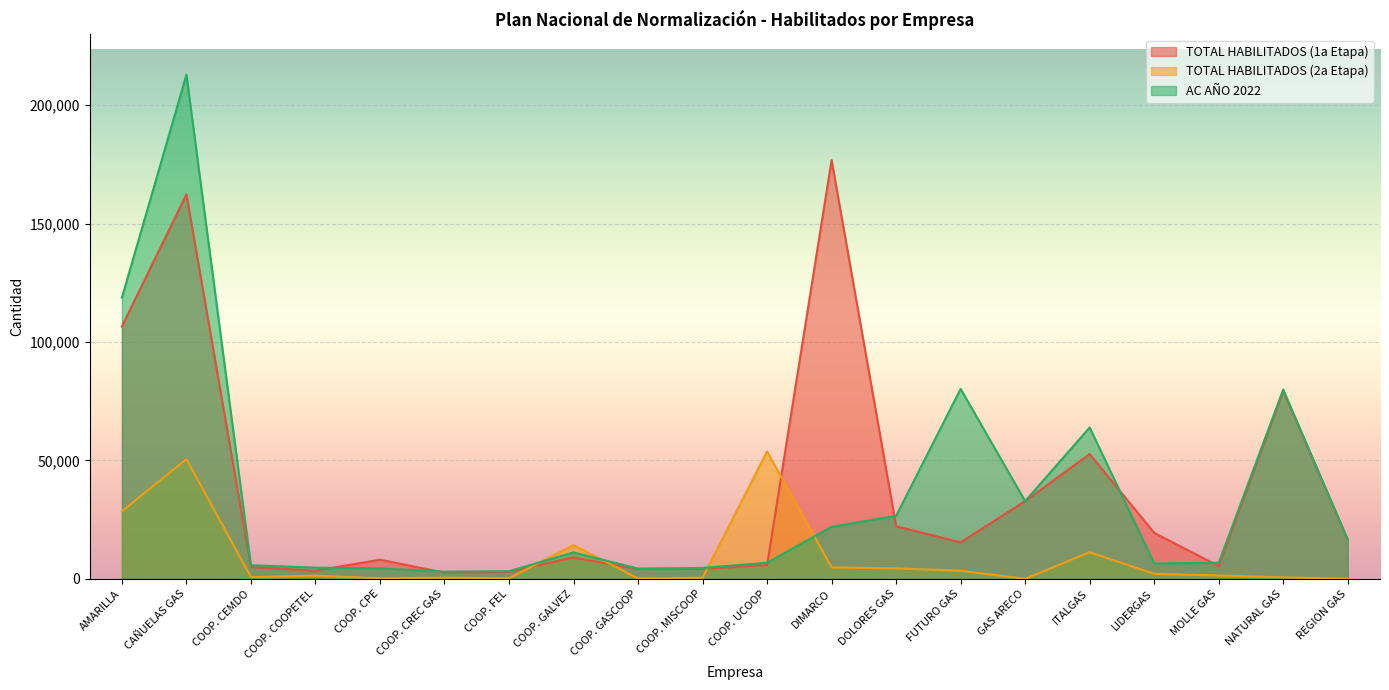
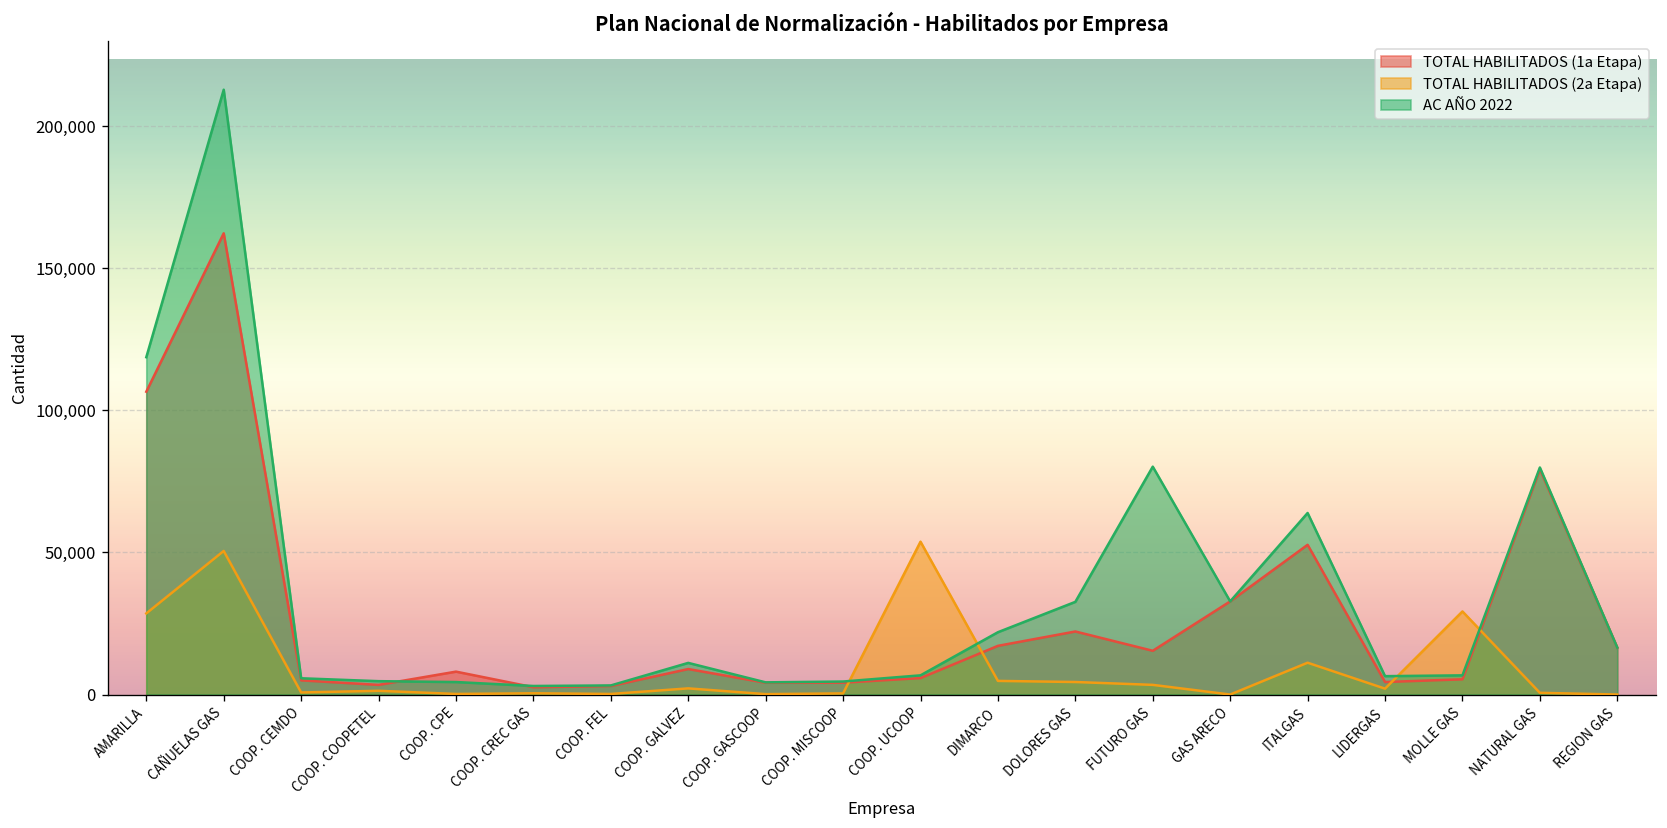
  {
    "TOTAL HABILITADOS (1a Etapa)": {
      "AMARILLA": "107,000",
      "CAÑUELAS GAS": "162,000",
      "COOP. COOPETEL": "3,000",
      "COOP. CPE": "8,000",
      "COOP. GALVEZ": "9,000",
-     "DIMARCO": "177,000",
+     "DIMARCO": "17,000",
      "DOLORES GAS": "22,000",
      "FUTURO GAS": "15,000",
      "ITALGAS": "53,000",
-     "LIDERGAS": "19,000",
+     "LIDERGAS": "4,000",
      "MOLLE GAS": "5,000"
    },
    "TOTAL HABILITADOS (2a Etapa)": {
      "AMARILLA": "29,000",
      "CAÑUELAS GAS": "51,000",
      "COOP. CEMDO": "1,000",
      "COOP. COOPETEL": "1,000",
      "COOP. CPE": "0",
      "COOP. CREC GAS": "0",
      "COOP. FEL": "0",
-     "COOP. GALVEZ": "14,000",
+     "COOP. GALVEZ": "2,000",
      "COOP. GASCOOP": "0",
      "COOP. MISCOOP": "0",
      "COOP. UCOOP": "54,000",
      "DIMARCO": "5,000",
      "DOLORES GAS": "4,000",
      "FUTURO GAS": "3,000",
      "GAS ARECO": "0",
      "ITALGAS": "11,000",
      "LIDERGAS": "2,000",
-     "MOLLE GAS": "1,000",
+     "MOLLE GAS": "29,000",
      "NATURAL GAS": "1,000",
      "REGION GAS": "0"
    },
    "AC AÑO 2022": {
      "AMARILLA": "119,000",
      "CAÑUELAS GAS": "213,000",
      "COOP. COOPETEL": "5,000",
      "COOP. CPE": "4,000",
      "COOP. GALVEZ": "11,000",
      "DIMARCO": "22,000",
-     "DOLORES GAS": "27,000",
+     "DOLORES GAS": "33,000",
      "FUTURO GAS": "80,000",
      "ITALGAS": "64,000",
      "LIDERGAS": "6,000",
      "MOLLE GAS": "7,000"
    }
  }
